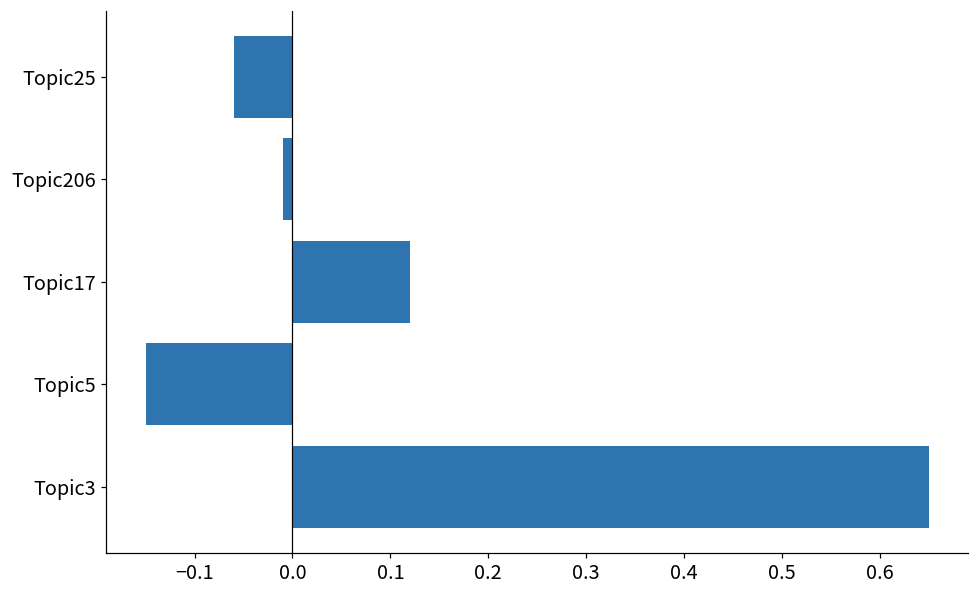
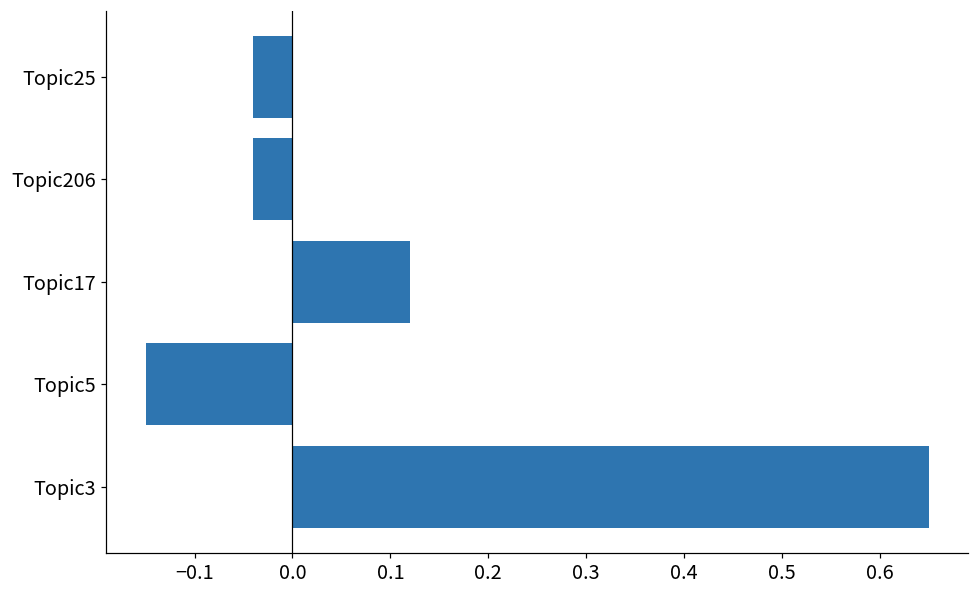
  {
-   "Topic25": -0.06,
-   "Topic206": -0.01,
+   "Topic25": -0.04,
+   "Topic206": -0.04,
    "Topic17": 0.12,
    "Topic5": -0.15,
    "Topic3": 0.65
  }
